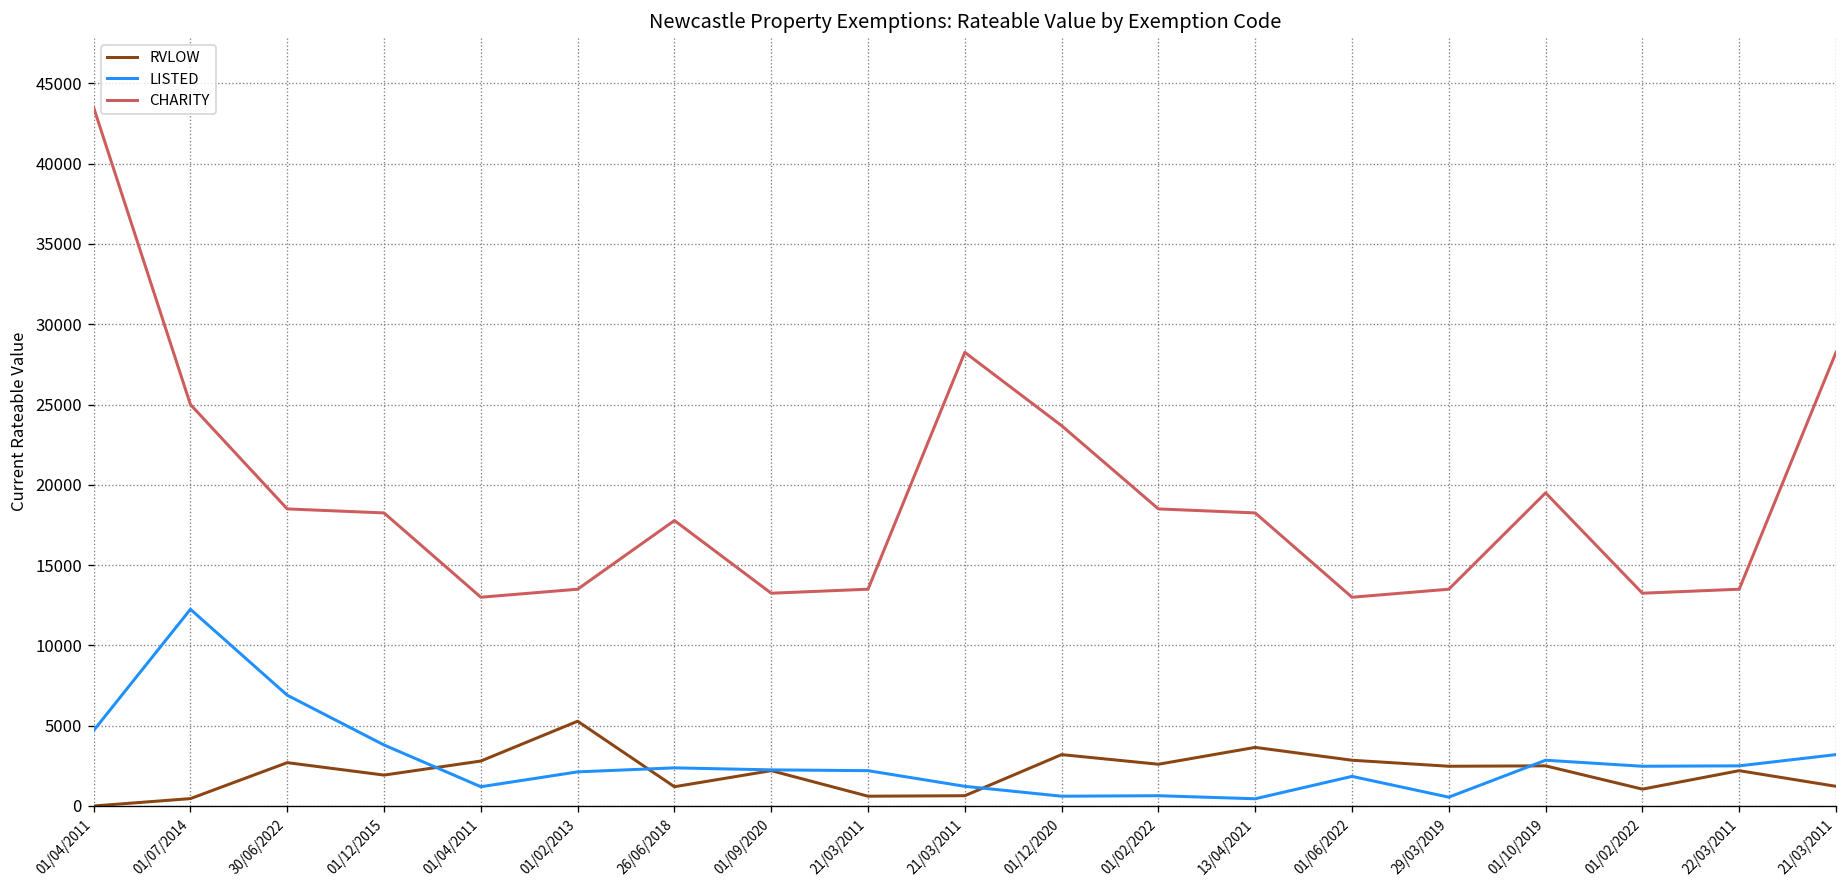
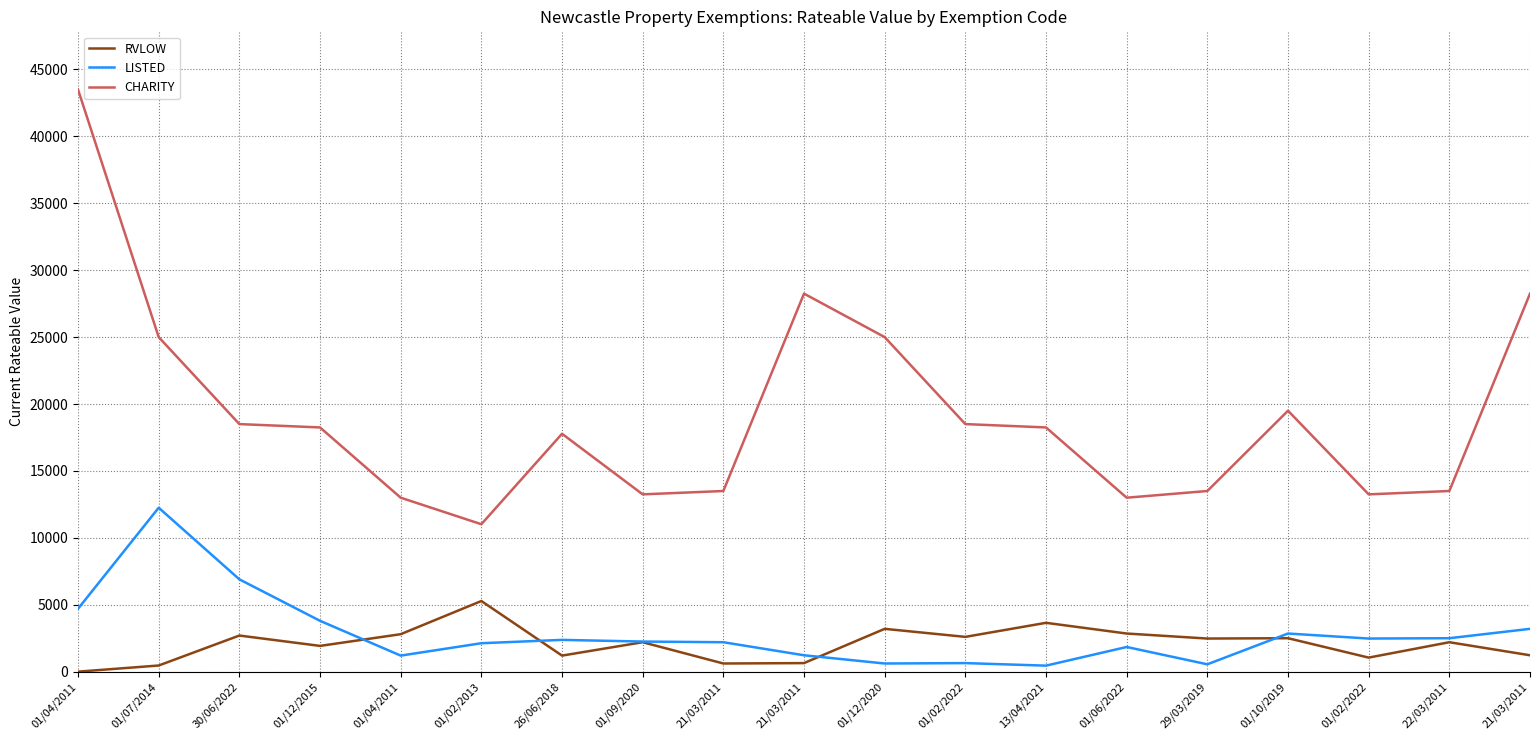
  {
    "RVLOW": {
      "01/07/2014": 500,
      "30/06/2022": 2700,
      "01/12/2015": 1900,
      "01/02/2013": 5300,
      "26/06/2018": 1200,
      "01/12/2020": 3200,
      "13/04/2021": 3700,
      "01/06/2022": 2900,
      "29/03/2019": 2500,
      "01/10/2019": 2500,
      "22/03/2011": 2200
    },
    "LISTED": {
      "01/07/2014": 12300,
      "30/06/2022": 6900,
      "01/12/2015": 3800,
      "01/02/2013": 2100,
      "26/06/2018": 2400,
      "01/12/2020": 600,
      "13/04/2021": 500,
      "01/06/2022": 1800,
      "29/03/2019": 600,
      "01/10/2019": 2900,
      "22/03/2011": 2500
    },
    "CHARITY": {
      "01/07/2014": 25000,
      "30/06/2022": 18500,
      "01/12/2015": 18300,
-     "01/02/2013": 13500,
+     "01/02/2013": 11000,
      "26/06/2018": 17800,
      "01/09/2020": 13300,
-     "01/12/2020": 23700,
+     "01/12/2020": 25000,
      "13/04/2021": 18300,
      "01/06/2022": 13000,
      "29/03/2019": 13500,
      "01/10/2019": 19500,
      "22/03/2011": 13500
    }
  }
